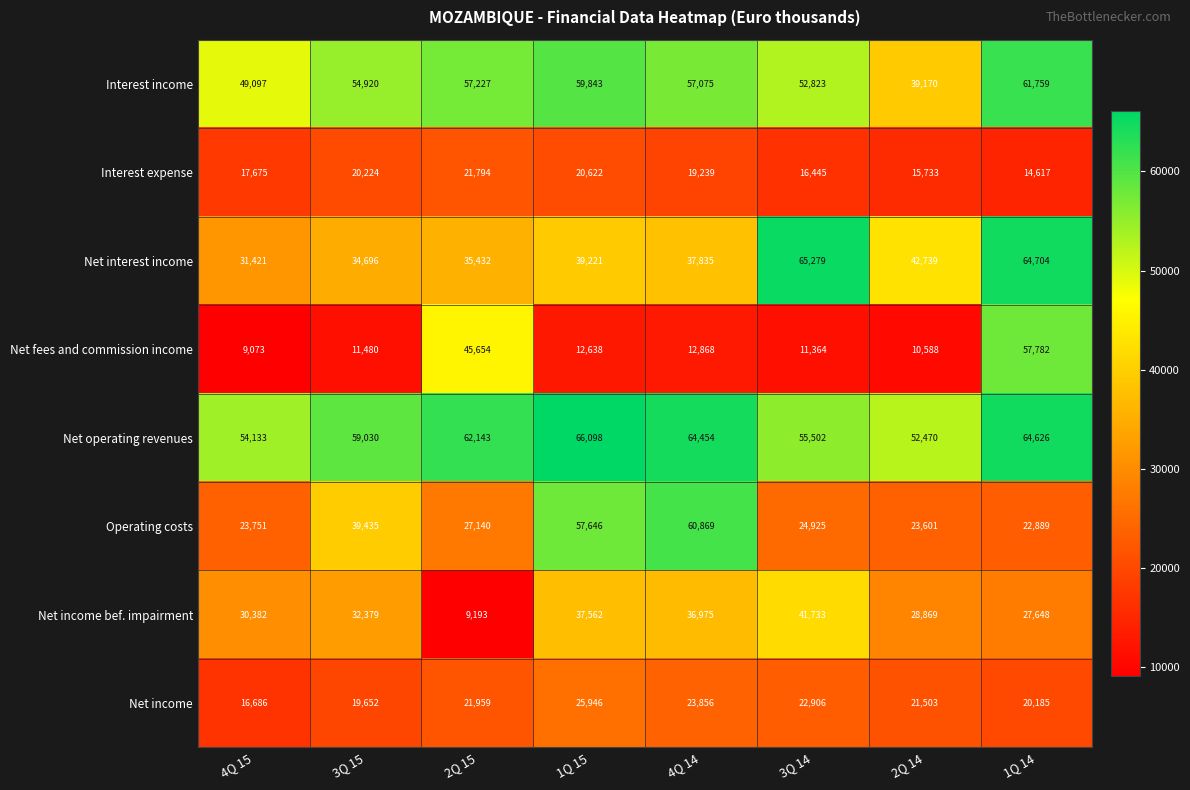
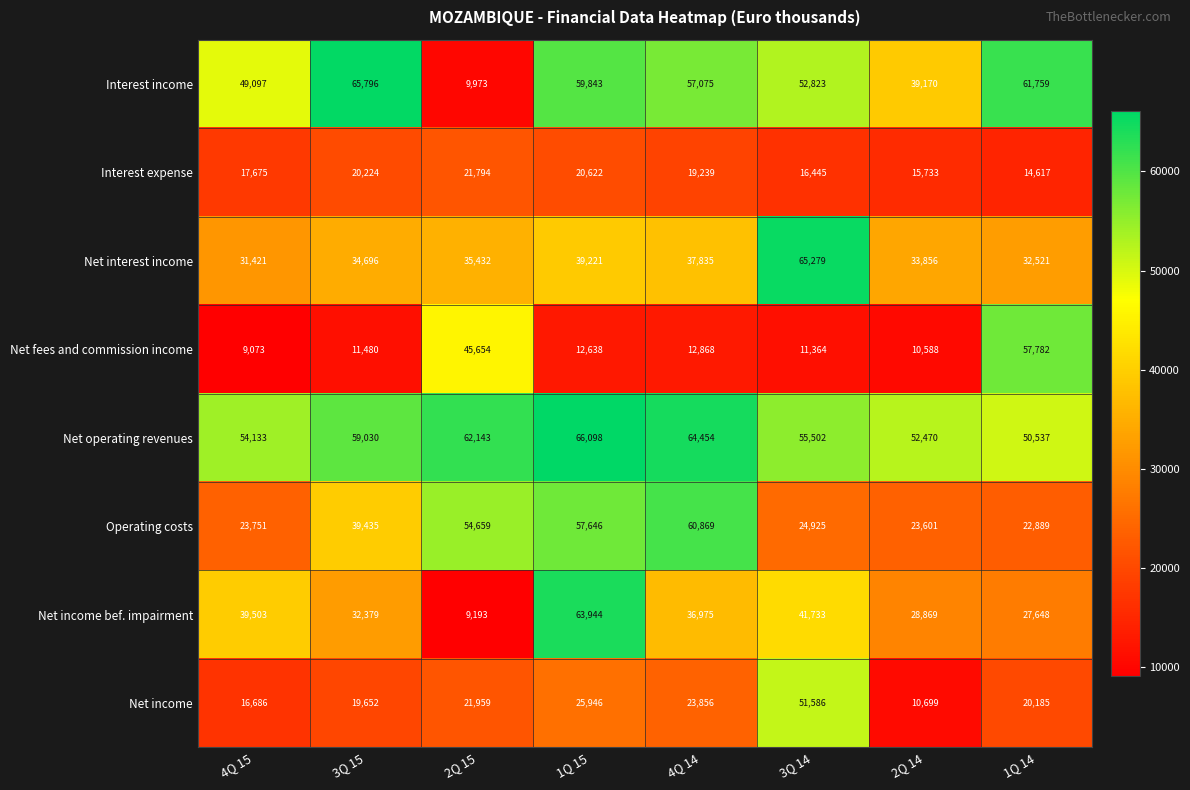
  {
    "Interest income": {
      "4Q 15": "49,097",
-     "3Q 15": "54,920",
-     "2Q 15": "57,227",
+     "3Q 15": "65,796",
+     "2Q 15": "9,973",
      "1Q 15": "59,843",
      "4Q 14": "57,075",
      "3Q 14": "52,823",
      "2Q 14": "39,170",
      "1Q 14": "61,759"
    },
    "Interest expense": {
      "4Q 15": "17,675",
      "3Q 15": "20,224",
      "2Q 15": "21,794",
      "1Q 15": "20,622",
      "4Q 14": "19,239",
      "3Q 14": "16,445",
      "2Q 14": "15,733",
      "1Q 14": "14,617"
    },
    "Net interest income": {
      "4Q 15": "31,421",
      "3Q 15": "34,696",
      "2Q 15": "35,432",
      "1Q 15": "39,221",
      "4Q 14": "37,835",
      "3Q 14": "65,279",
-     "2Q 14": "42,739",
-     "1Q 14": "64,704"
+     "2Q 14": "33,856",
+     "1Q 14": "32,521"
    },
    "Net fees and commission income": {
      "4Q 15": "9,073",
      "3Q 15": "11,480",
      "2Q 15": "45,654",
      "1Q 15": "12,638",
      "4Q 14": "12,868",
      "3Q 14": "11,364",
      "2Q 14": "10,588",
      "1Q 14": "57,782"
    },
    "Net operating revenues": {
      "4Q 15": "54,133",
      "3Q 15": "59,030",
      "2Q 15": "62,143",
      "1Q 15": "66,098",
      "4Q 14": "64,454",
      "3Q 14": "55,502",
      "2Q 14": "52,470",
-     "1Q 14": "64,626"
+     "1Q 14": "50,537"
    },
    "Operating costs": {
      "4Q 15": "23,751",
      "3Q 15": "39,435",
-     "2Q 15": "27,140",
+     "2Q 15": "54,659",
      "1Q 15": "57,646",
      "4Q 14": "60,869",
      "3Q 14": "24,925",
      "2Q 14": "23,601",
      "1Q 14": "22,889"
    },
    "Net income bef. impairment": {
-     "4Q 15": "30,382",
+     "4Q 15": "39,503",
      "3Q 15": "32,379",
      "2Q 15": "9,193",
-     "1Q 15": "37,562",
+     "1Q 15": "63,944",
      "4Q 14": "36,975",
      "3Q 14": "41,733",
      "2Q 14": "28,869",
      "1Q 14": "27,648"
    },
    "Net income": {
      "4Q 15": "16,686",
      "3Q 15": "19,652",
      "2Q 15": "21,959",
      "1Q 15": "25,946",
      "4Q 14": "23,856",
-     "3Q 14": "22,906",
-     "2Q 14": "21,503",
+     "3Q 14": "51,586",
+     "2Q 14": "10,699",
      "1Q 14": "20,185"
    }
  }
